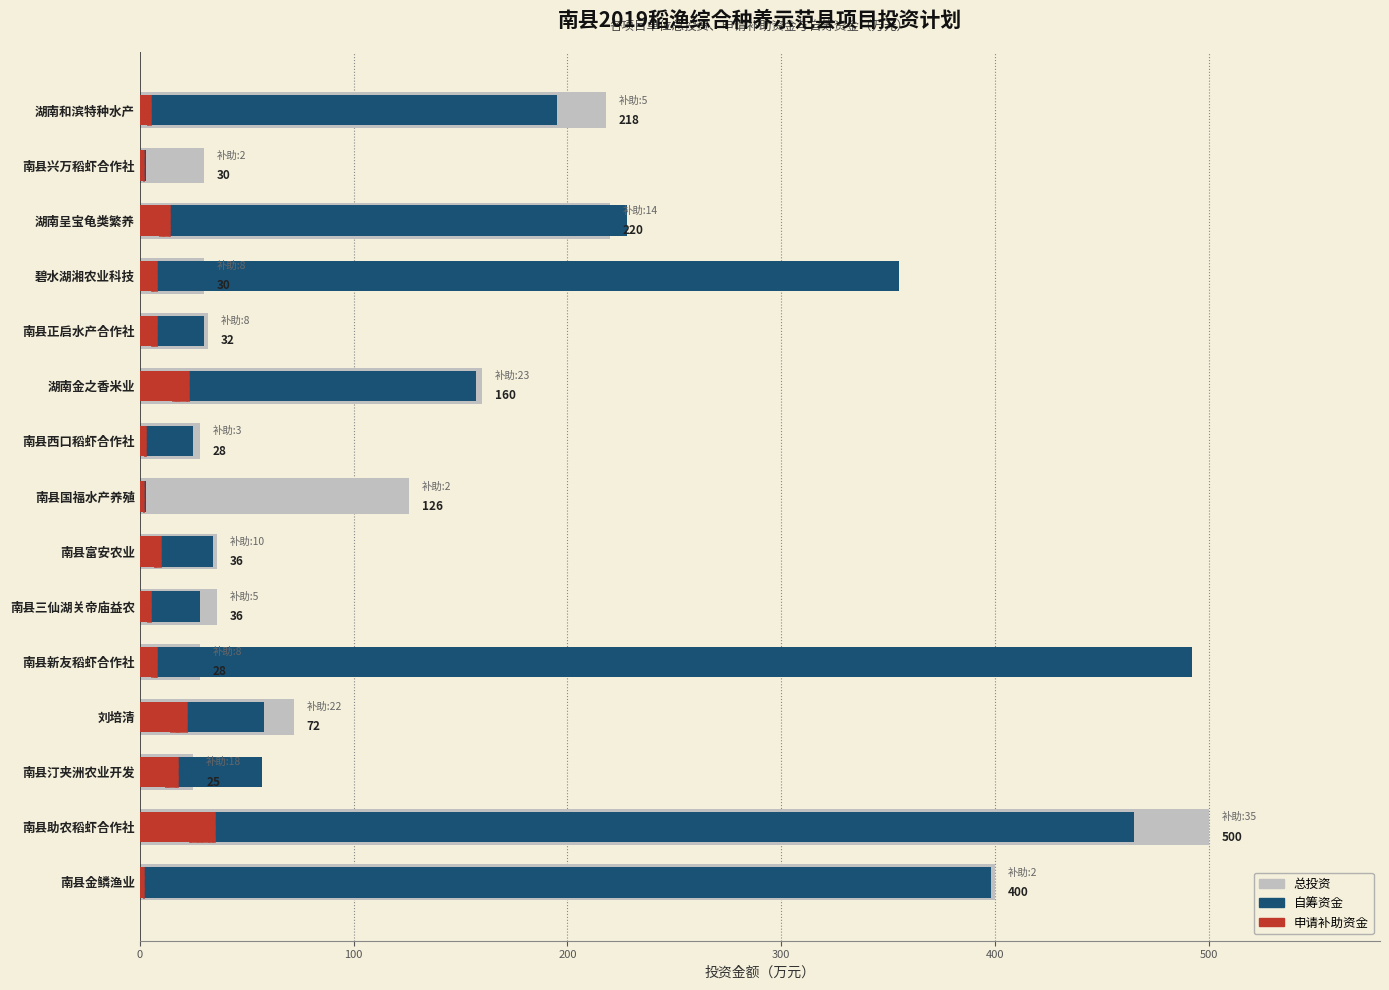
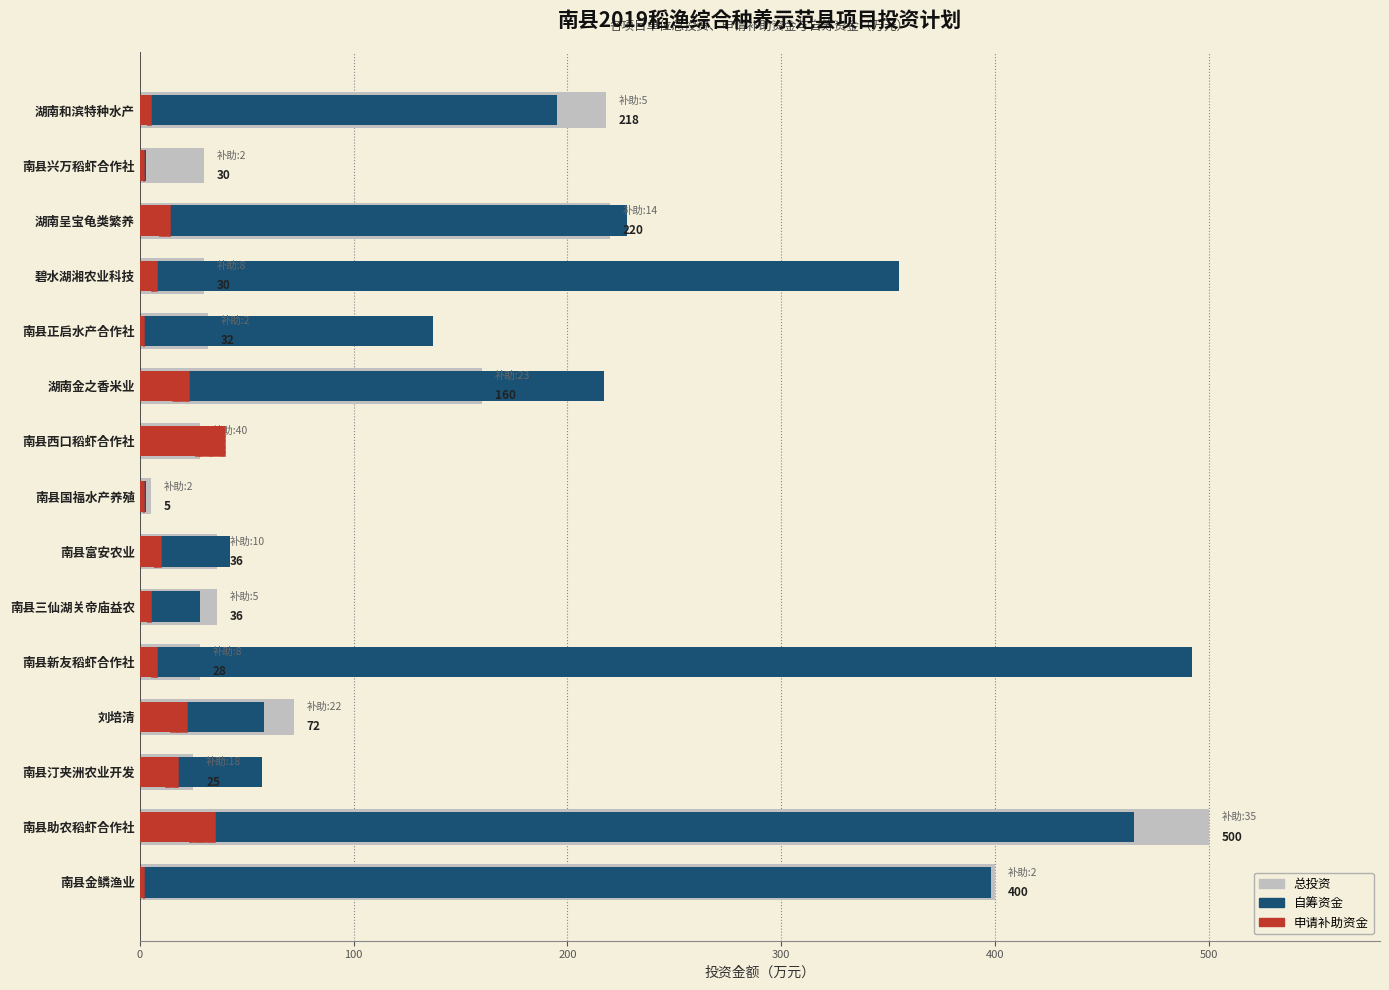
  {
    "总投资": {
      "湖南和滨特种水产": 218,
      "南县兴万稻虾合作社": 30,
-     "南县国福水产养殖": 126,
+     "南县国福水产养殖": 5,
      "南县三仙湖关帝庙益农": 36,
      "刘培清": 72,
      "南县助农稻虾合作社": 500,
      "南县金鳞渔业": 400
    },
    "自筹资金": {
-     "南县正启水产合作社": 30,
-     "湖南金之香米业": 157,
-     "南县富安农业": 34
+     "南县正启水产合作社": 137,
+     "湖南金之香米业": 217,
+     "南县富安农业": 42
    },
    "申请补助资金": {
-     "南县正启水产合作社": 8,
-     "南县西口稻虾合作社": 3
+     "南县正启水产合作社": 2,
+     "南县西口稻虾合作社": 40
    }
  }
